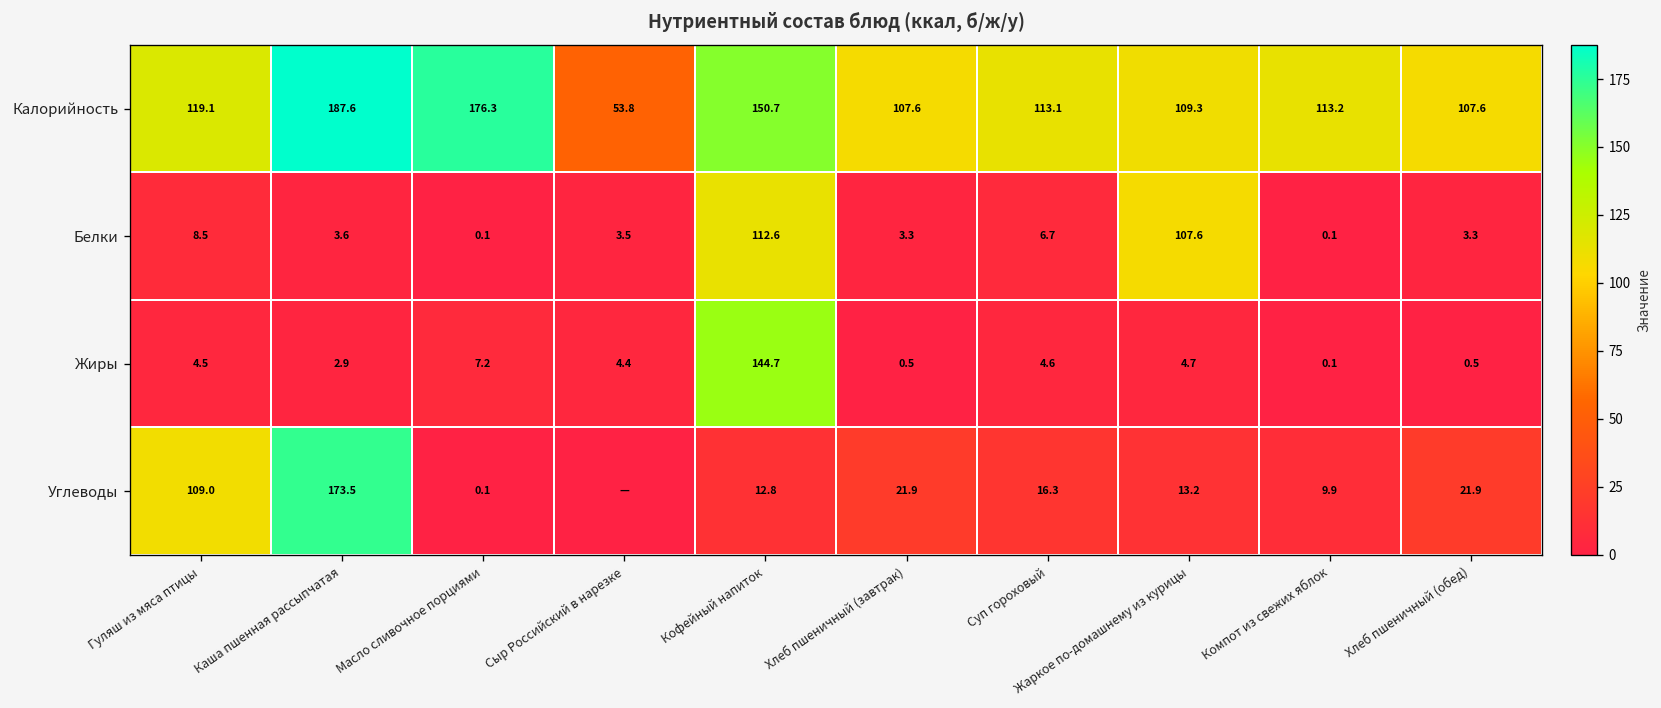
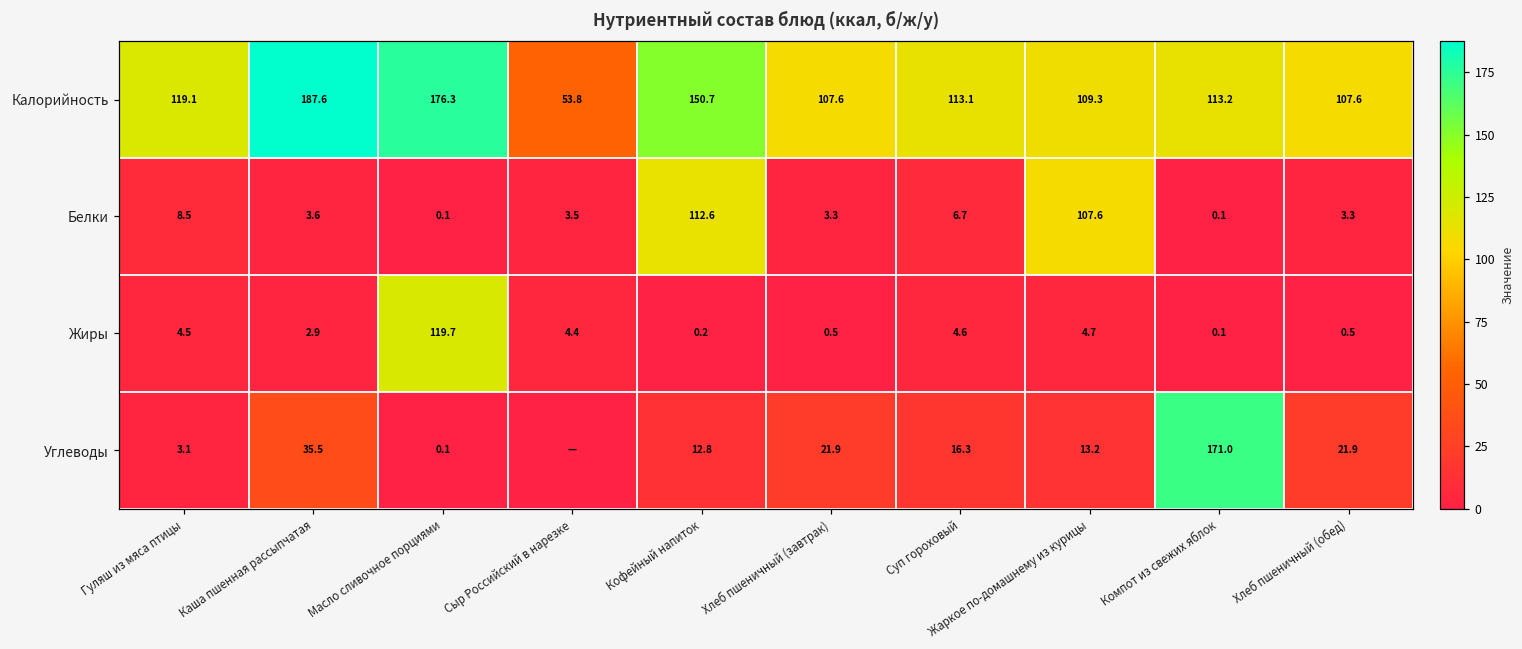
  {
    "Калорийность": {
      "Гуляш из мяса птицы": 119.1,
      "Каша пшенная рассыпчатая": 187.6,
      "Масло сливочное порциями": 176.3,
      "Сыр Российский в нарезке": 53.8,
      "Кофейный напиток": 150.7,
      "Хлеб пшеничный (завтрак)": 107.6,
      "Суп гороховый": 113.1,
      "Жаркое по-домашнему из курицы": 109.3,
      "Компот из свежих яблок": 113.2,
      "Хлеб пшеничный (обед)": 107.6
    },
    "Белки": {
      "Гуляш из мяса птицы": 8.5,
      "Каша пшенная рассыпчатая": 3.6,
      "Масло сливочное порциями": 0.1,
      "Сыр Российский в нарезке": 3.5,
      "Кофейный напиток": 112.6,
      "Хлеб пшеничный (завтрак)": 3.3,
      "Суп гороховый": 6.7,
      "Жаркое по-домашнему из курицы": 107.6,
      "Компот из свежих яблок": 0.1,
      "Хлеб пшеничный (обед)": 3.3
    },
    "Жиры": {
      "Гуляш из мяса птицы": 4.5,
      "Каша пшенная рассыпчатая": 2.9,
-     "Масло сливочное порциями": 7.2,
+     "Масло сливочное порциями": 119.7,
      "Сыр Российский в нарезке": 4.4,
-     "Кофейный напиток": 144.7,
+     "Кофейный напиток": 0.2,
      "Хлеб пшеничный (завтрак)": 0.5,
      "Суп гороховый": 4.6,
      "Жаркое по-домашнему из курицы": 4.7,
      "Компот из свежих яблок": 0.1,
      "Хлеб пшеничный (обед)": 0.5
    },
    "Углеводы": {
-     "Гуляш из мяса птицы": 109.0,
-     "Каша пшенная рассыпчатая": 173.5,
+     "Гуляш из мяса птицы": 3.1,
+     "Каша пшенная рассыпчатая": 35.5,
      "Масло сливочное порциями": 0.1,
      "Кофейный напиток": 12.8,
      "Хлеб пшеничный (завтрак)": 21.9,
      "Суп гороховый": 16.3,
      "Жаркое по-домашнему из курицы": 13.2,
-     "Компот из свежих яблок": 9.9,
+     "Компот из свежих яблок": 171.0,
      "Хлеб пшеничный (обед)": 21.9
    }
  }
